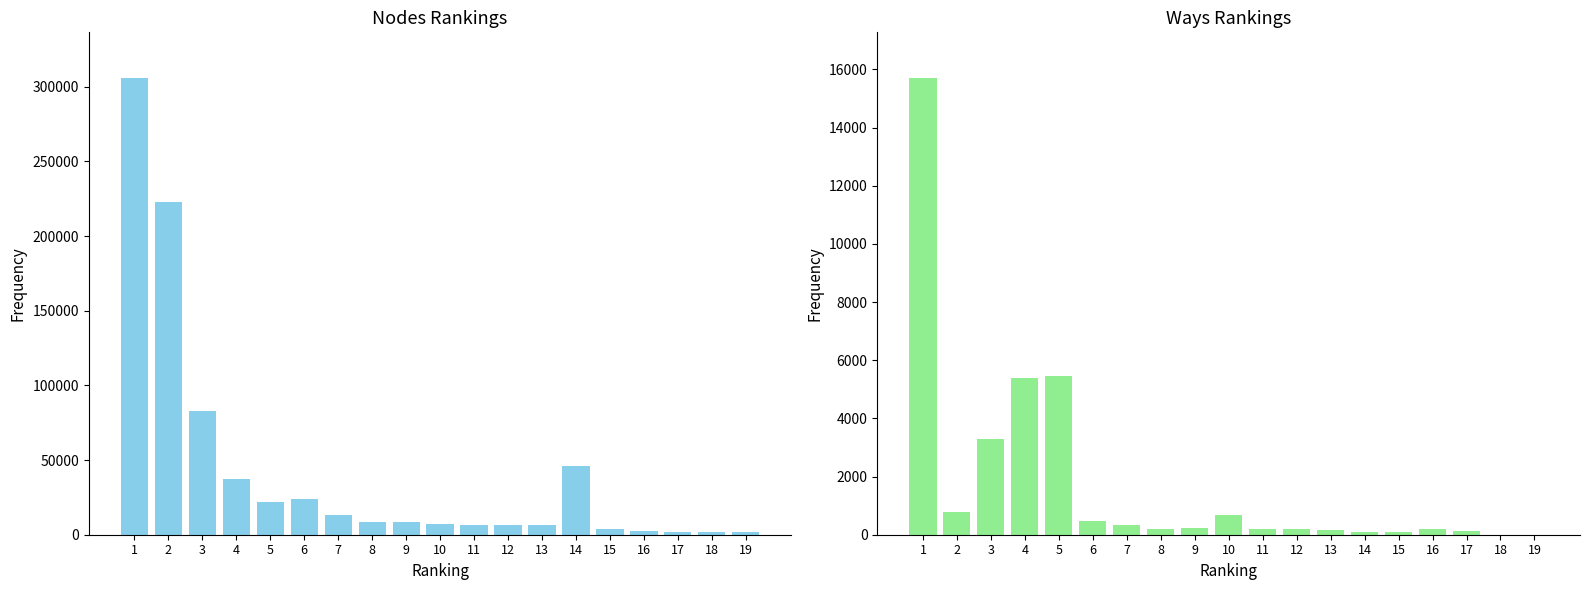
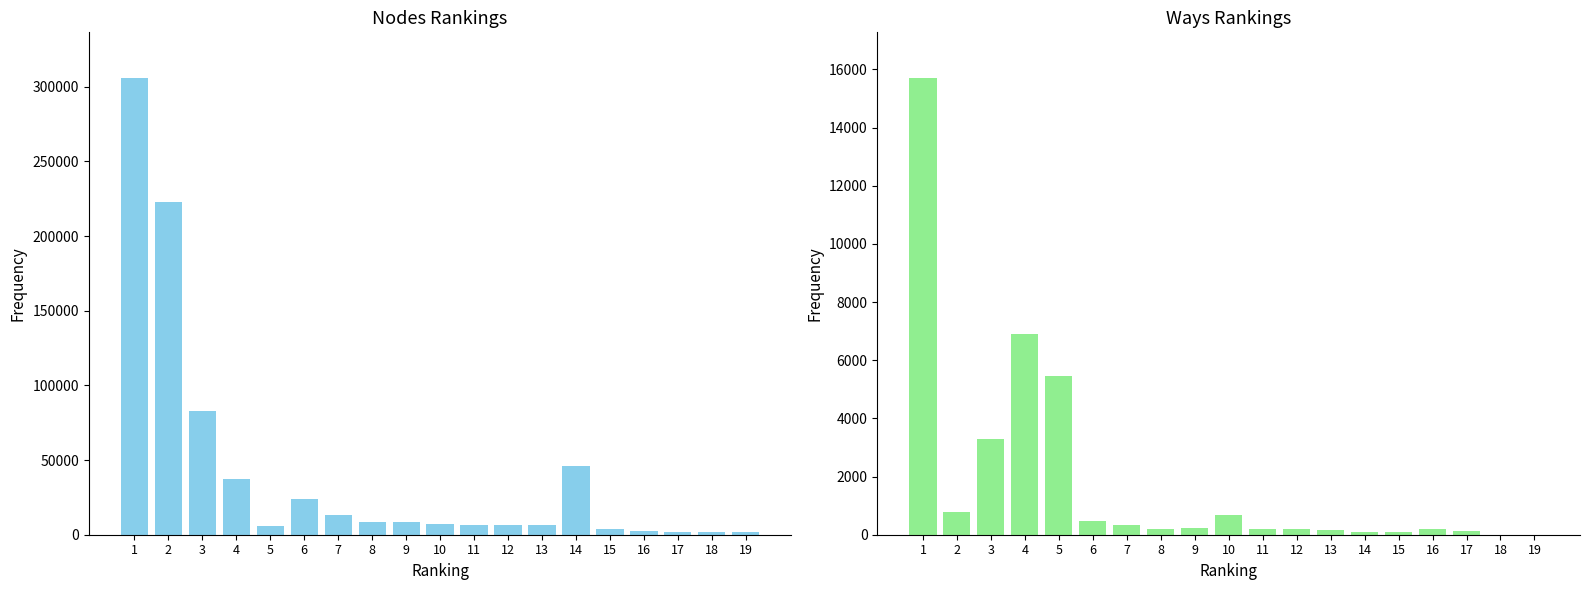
  {
    "Nodes Rankings": {
      "1": 306000,
      "2": 223000,
      "3": 83000,
      "4": 38000,
-     "5": 22000,
+     "5": 6000,
      "6": 24000,
      "7": 13000,
      "8": 9000,
      "9": 8000,
      "10": 7000,
      "11": 7000,
      "12": 6000,
      "13": 6000,
      "14": 46000,
      "15": 4000,
      "16": 3000,
      "17": 2000,
      "18": 2000,
      "19": 2000
    },
    "Ways Rankings": {
      "1": 15700,
      "2": 800,
      "3": 3300,
-     "4": 5400,
+     "4": 6900,
      "5": 5500,
      "6": 500,
      "7": 400,
      "8": 200,
      "9": 200,
      "10": 700,
      "11": 200,
      "12": 200,
      "13": 200,
      "14": 100,
      "15": 100,
      "16": 200,
      "17": 100
    }
  }
